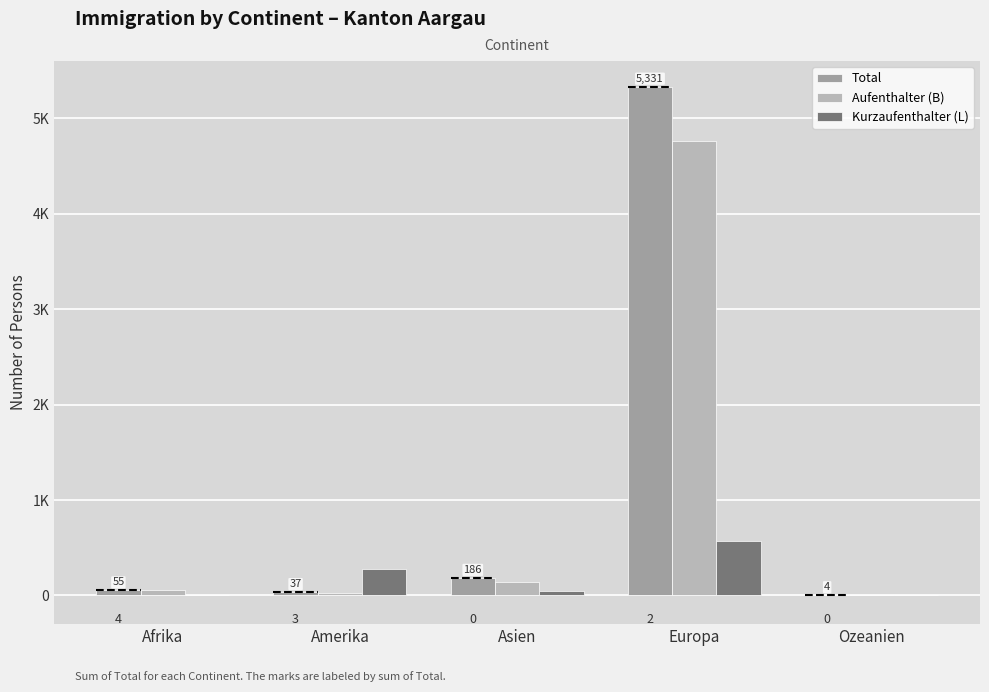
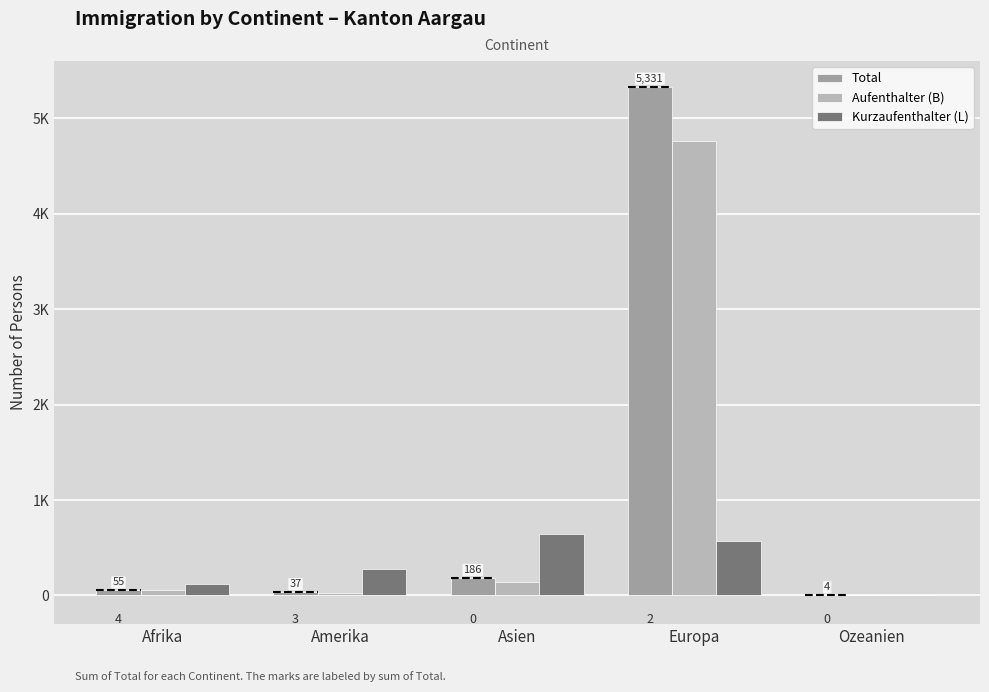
  {
    "Kurzaufenthalter (L)": {
-     "Afrika": 0,
+     "Afrika": 100,
      "Amerika": 300,
-     "Asien": 0,
+     "Asien": 600,
      "Europa": 600,
      "Ozeanien": 0
    }
  }
